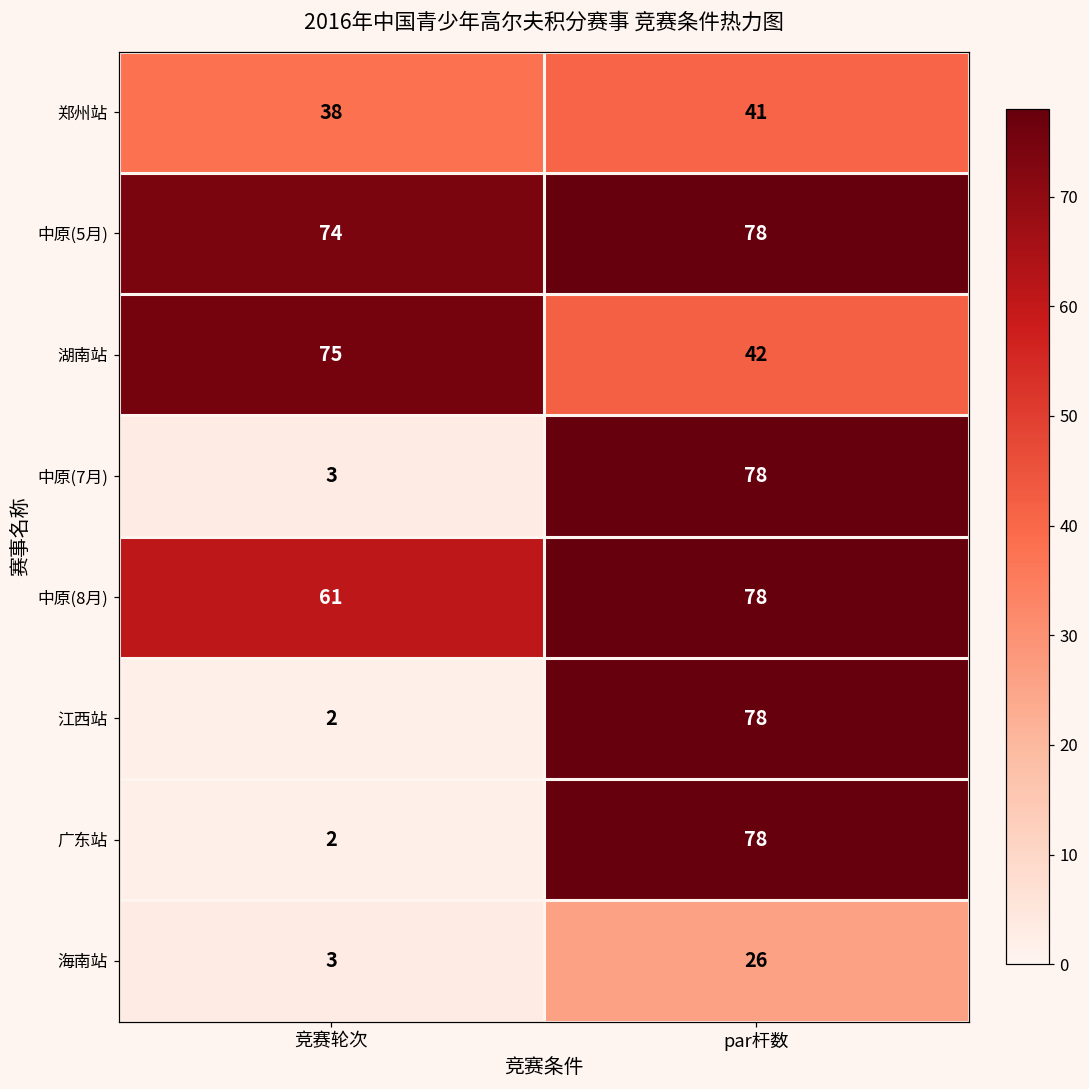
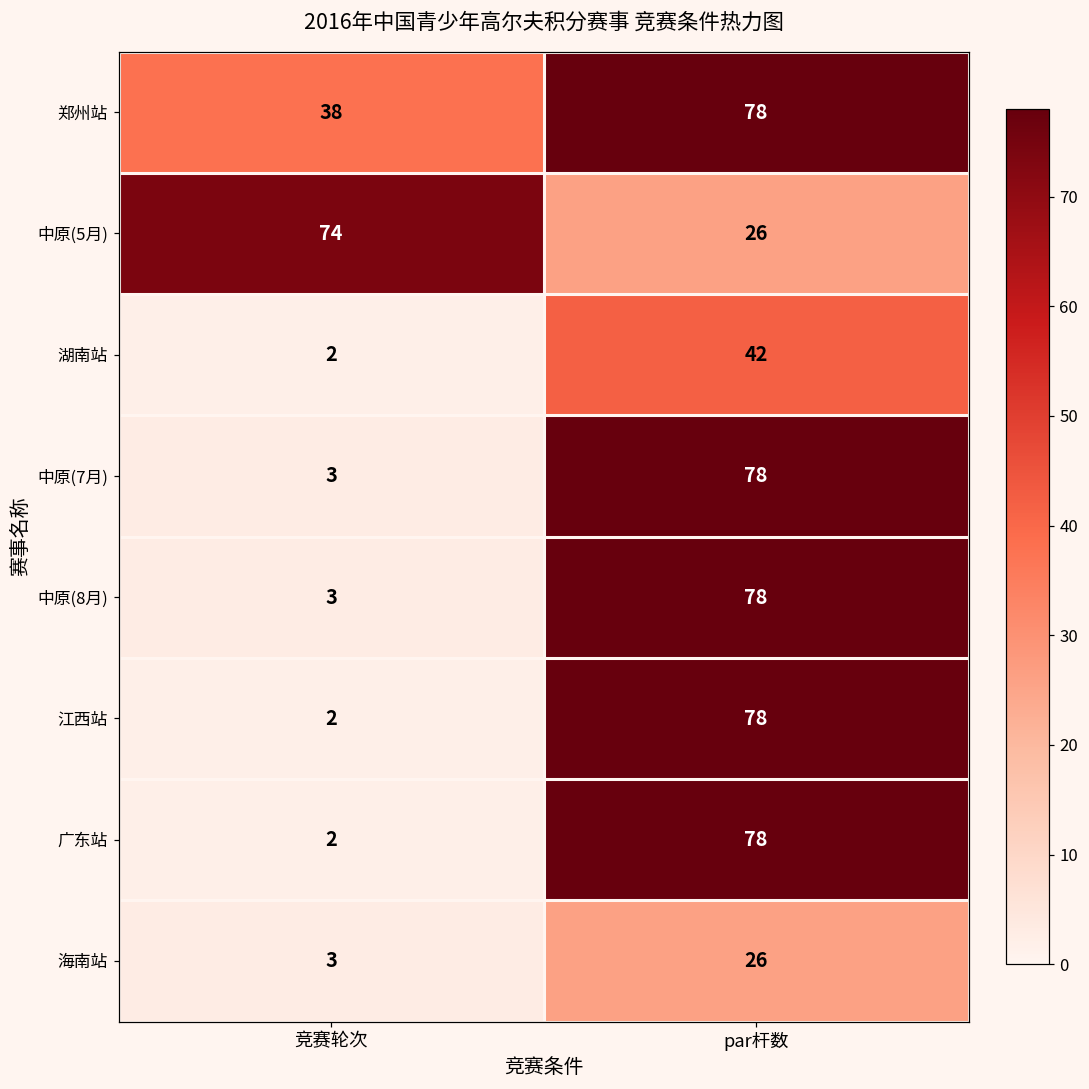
  {
    "郑州站": {
      "竞赛轮次": 38,
-     "par杆数": 41
+     "par杆数": 78
    },
    "中原(5月)": {
      "竞赛轮次": 74,
-     "par杆数": 78
+     "par杆数": 26
    },
    "湖南站": {
-     "竞赛轮次": 75,
+     "竞赛轮次": 2,
      "par杆数": 42
    },
    "中原(7月)": {
      "竞赛轮次": 3,
      "par杆数": 78
    },
    "中原(8月)": {
-     "竞赛轮次": 61,
+     "竞赛轮次": 3,
      "par杆数": 78
    },
    "江西站": {
      "竞赛轮次": 2,
      "par杆数": 78
    },
    "广东站": {
      "竞赛轮次": 2,
      "par杆数": 78
    },
    "海南站": {
      "竞赛轮次": 3,
      "par杆数": 26
    }
  }
